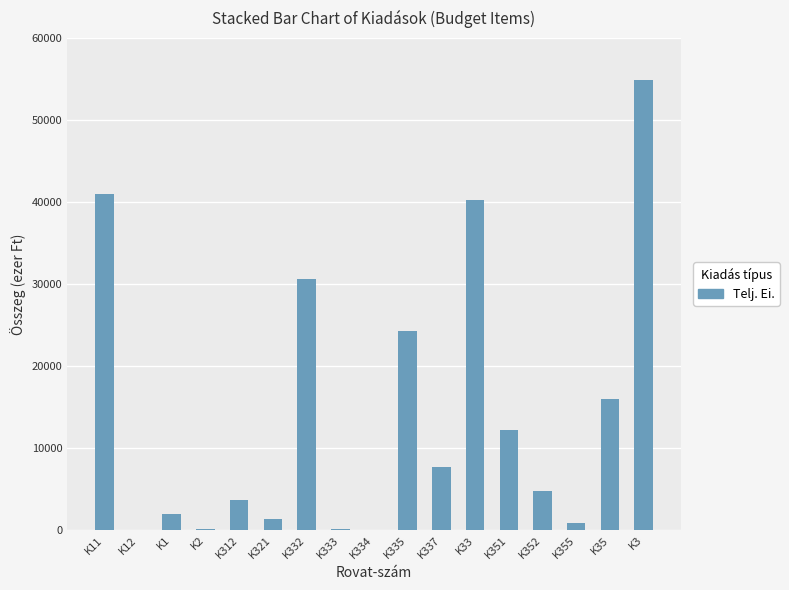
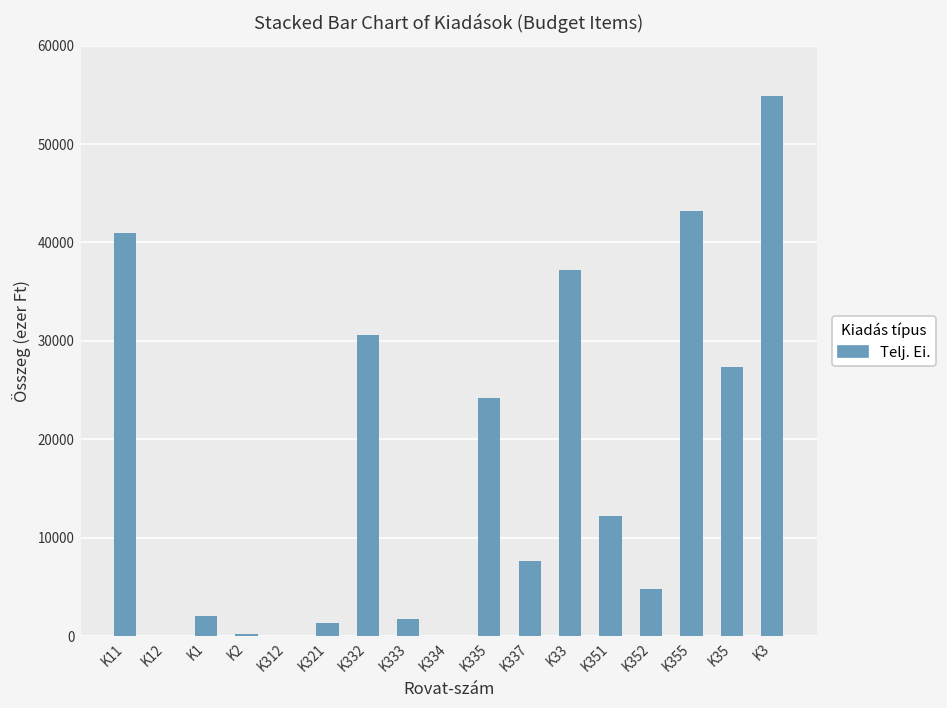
  {
    "K11": 41000,
    "K12": 0,
    "K1": 2000,
-   "K312": 4000,
+   "K312": 0,
    "K321": 1000,
    "K332": 31000,
-   "K333": 0,
+   "K333": 2000,
    "K335": 24000,
    "K337": 8000,
-   "K33": 40000,
+   "K33": 37000,
    "K351": 12000,
    "K352": 5000,
-   "K355": 1000,
-   "K35": 16000,
+   "K355": 43000,
+   "K35": 27000,
    "K3": 55000
  }
